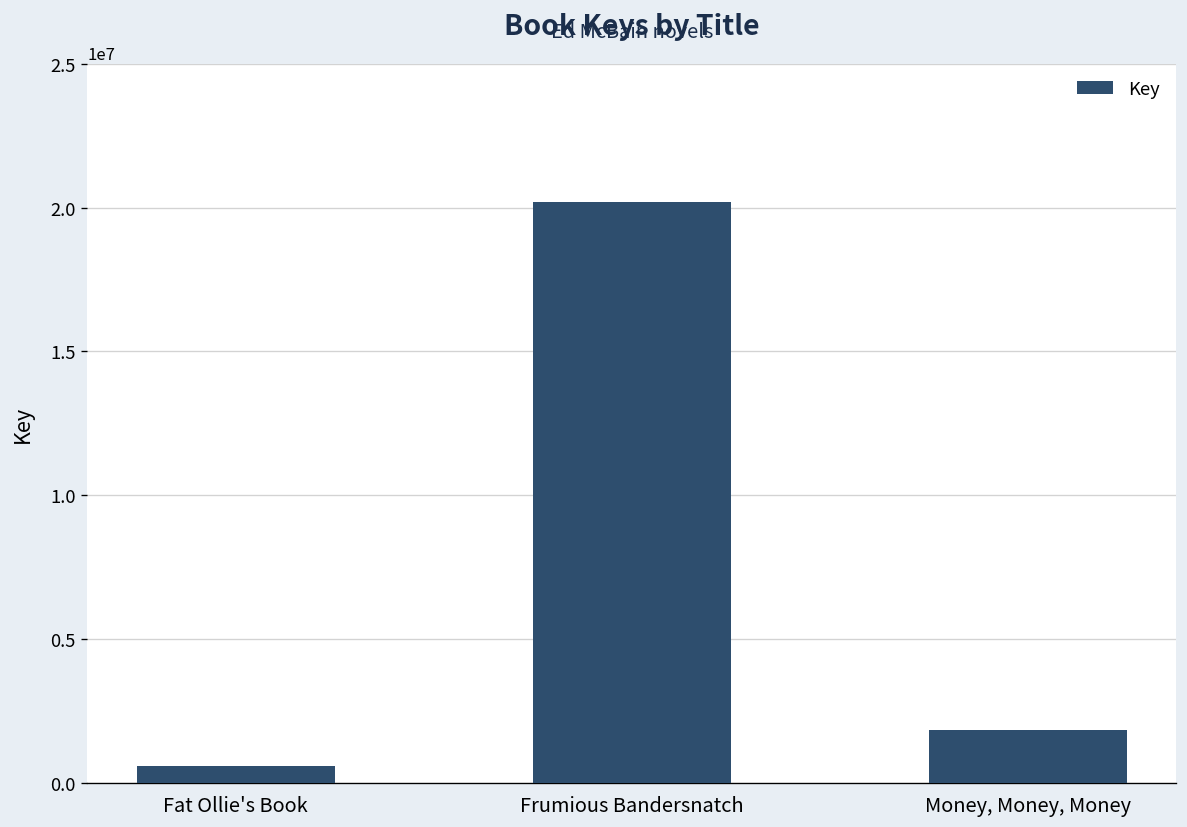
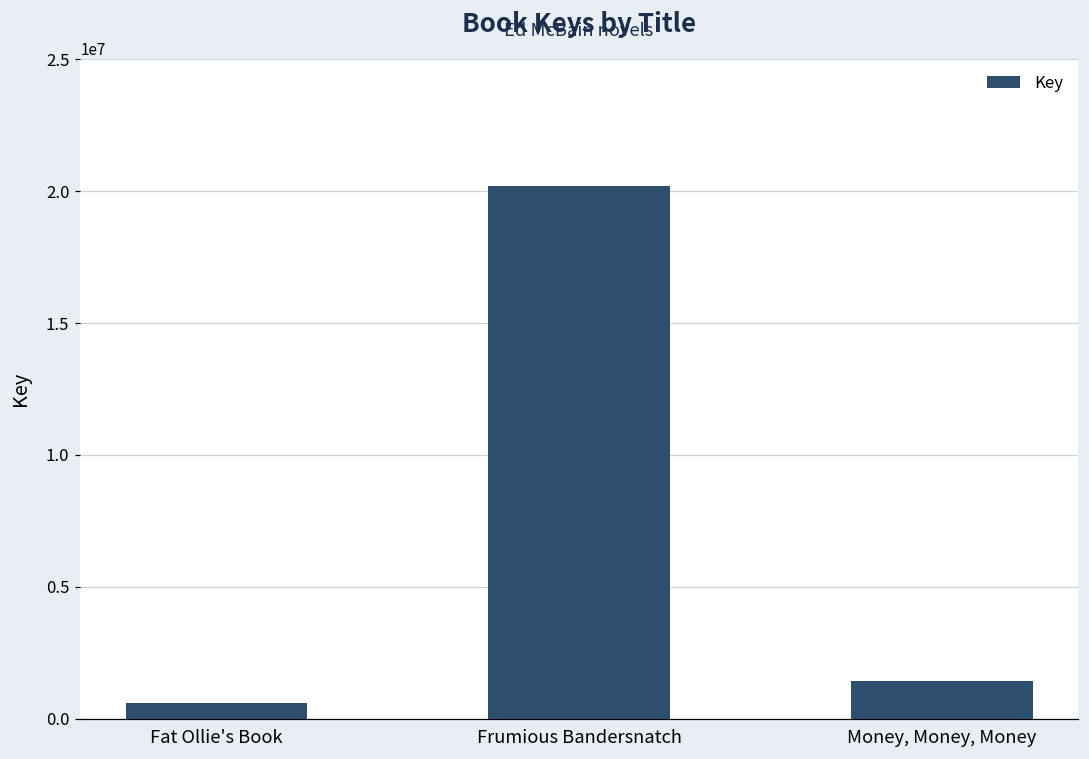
  {
    "Fat Ollie's Book": 600000,
    "Frumious Bandersnatch": 20200000,
-   "Money, Money, Money": 1800000
+   "Money, Money, Money": 1400000
  }
